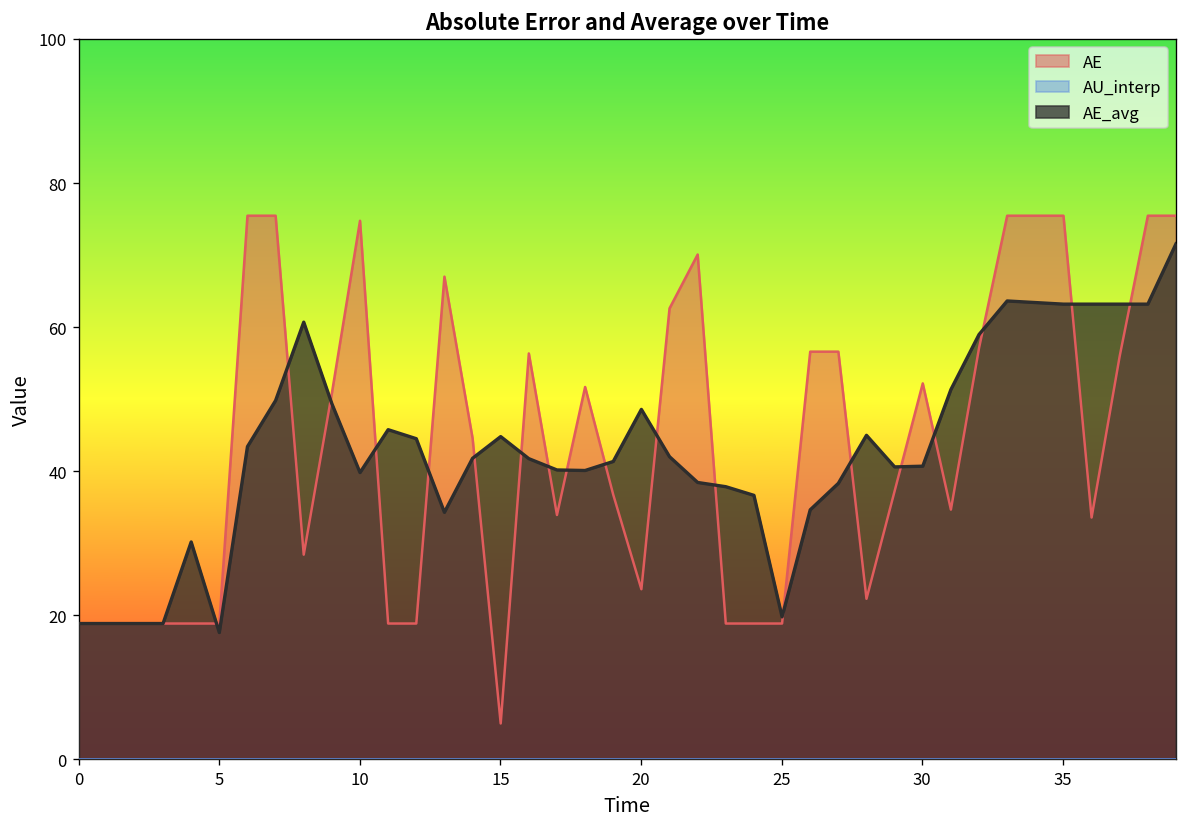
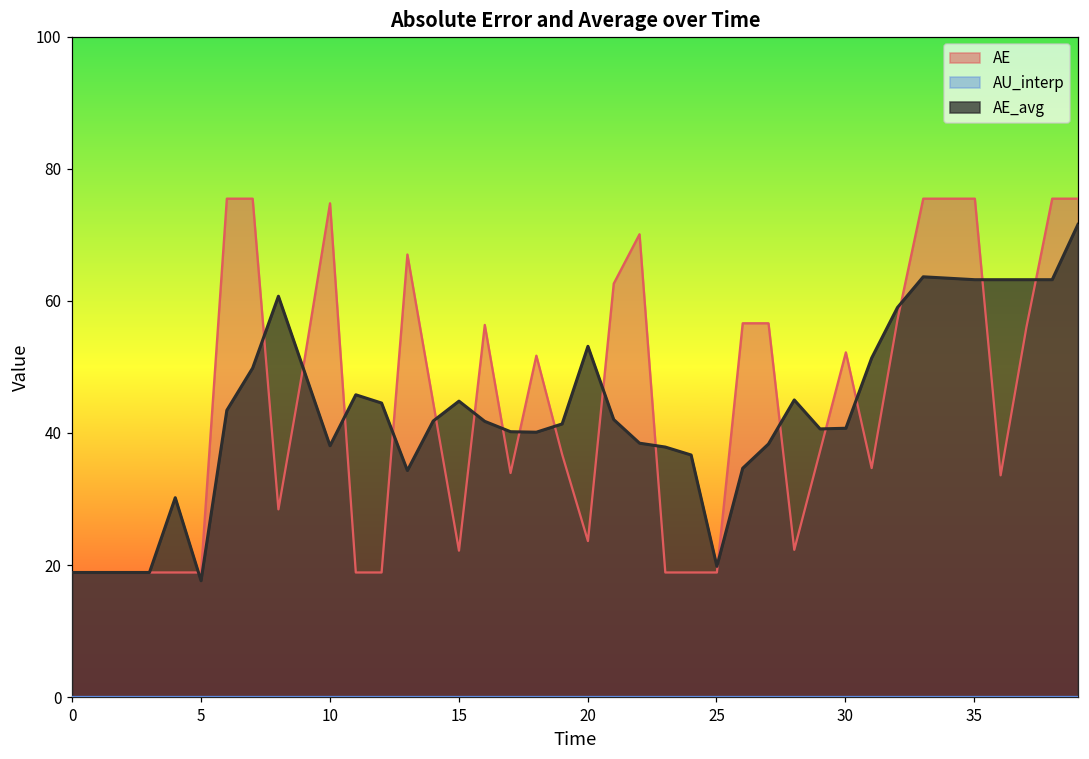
  {
    "AE": {
      "5": 19,
      "10": 75,
-     "15": 5,
+     "15": 22,
      "20": 24,
      "25": 19
    },
    "AU_interp": {
      "0": 0,
      "5": 0,
      "10": 0,
      "15": 0,
      "20": 0,
      "25": 0
    },
    "AE_avg": {
      "5": 18,
-     "10": 40,
+     "10": 38,
      "15": 45,
-     "20": 49,
+     "20": 53,
      "25": 20
    }
  }
